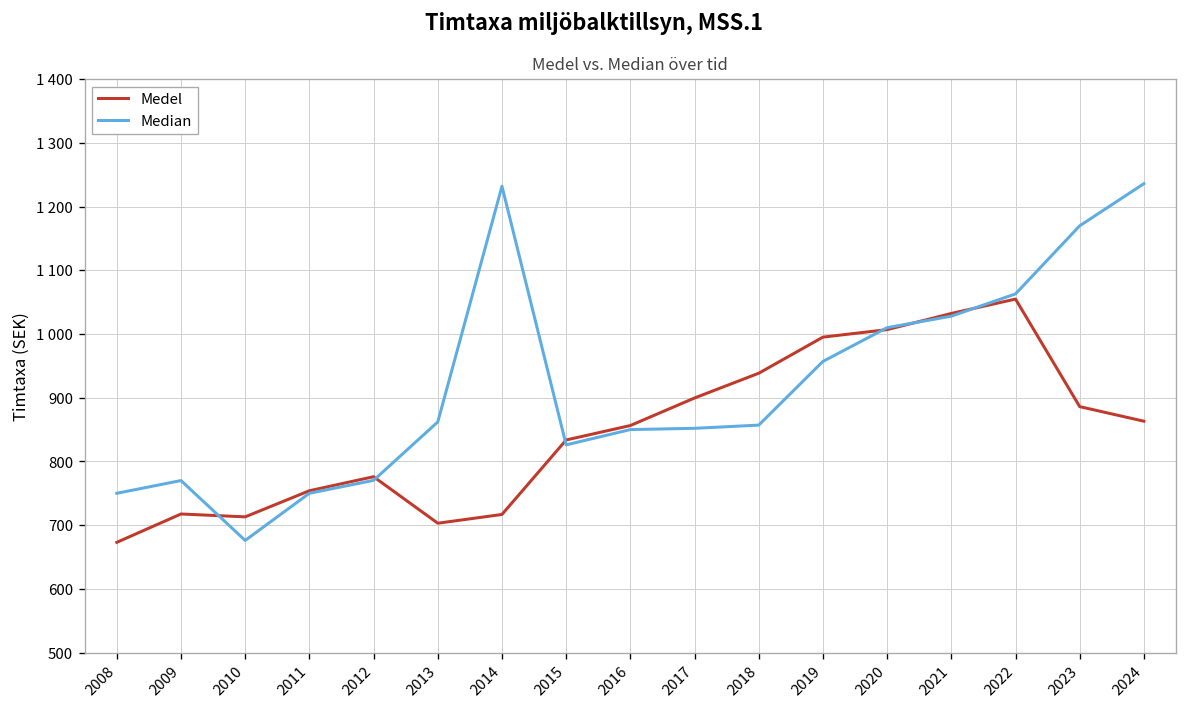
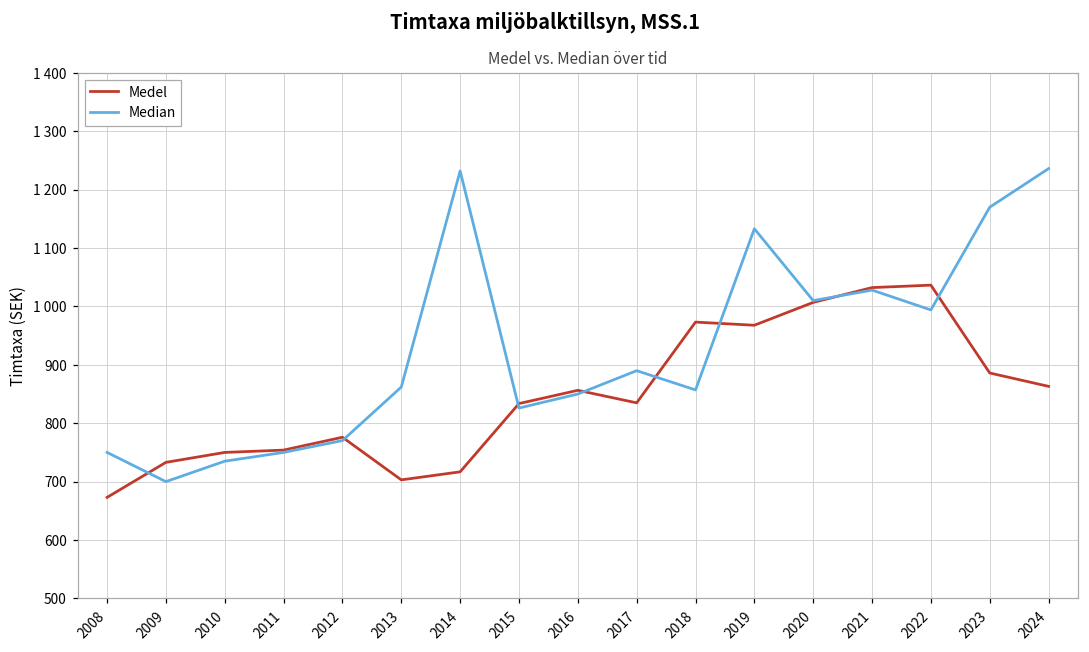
  {
    "Medel": {
      "2008": 670,
-     "2009": 720,
-     "2010": 710,
+     "2009": 730,
+     "2010": 750,
      "2012": 780,
      "2013": 700,
      "2014": 720,
      "2015": 830,
      "2016": 860,
-     "2017": 900,
-     "2018": 940,
-     "2019": 1000,
-     "2022": 1050,
+     "2017": 830,
+     "2018": 970,
+     "2019": 970,
+     "2022": 1040,
      "2023": 890,
      "2024": 860
    },
    "Median": {
      "2008": 750,
-     "2009": 770,
-     "2010": 680,
+     "2009": 700,
+     "2010": 740,
      "2012": 770,
      "2013": 860,
      "2014": 1230,
      "2015": 830,
      "2016": 850,
-     "2017": 850,
+     "2017": 890,
      "2018": 860,
-     "2019": 960,
-     "2022": 1060,
+     "2019": 1130,
+     "2022": 990,
      "2023": 1170,
      "2024": 1240
    }
  }
